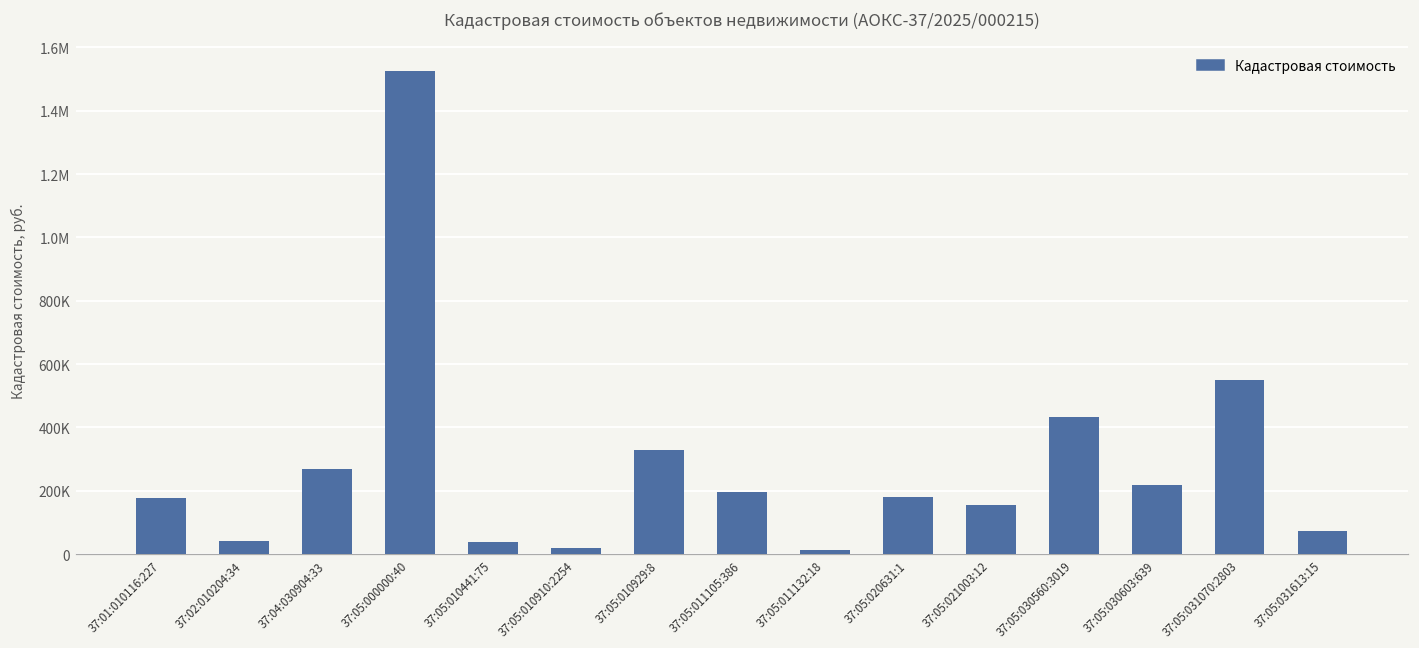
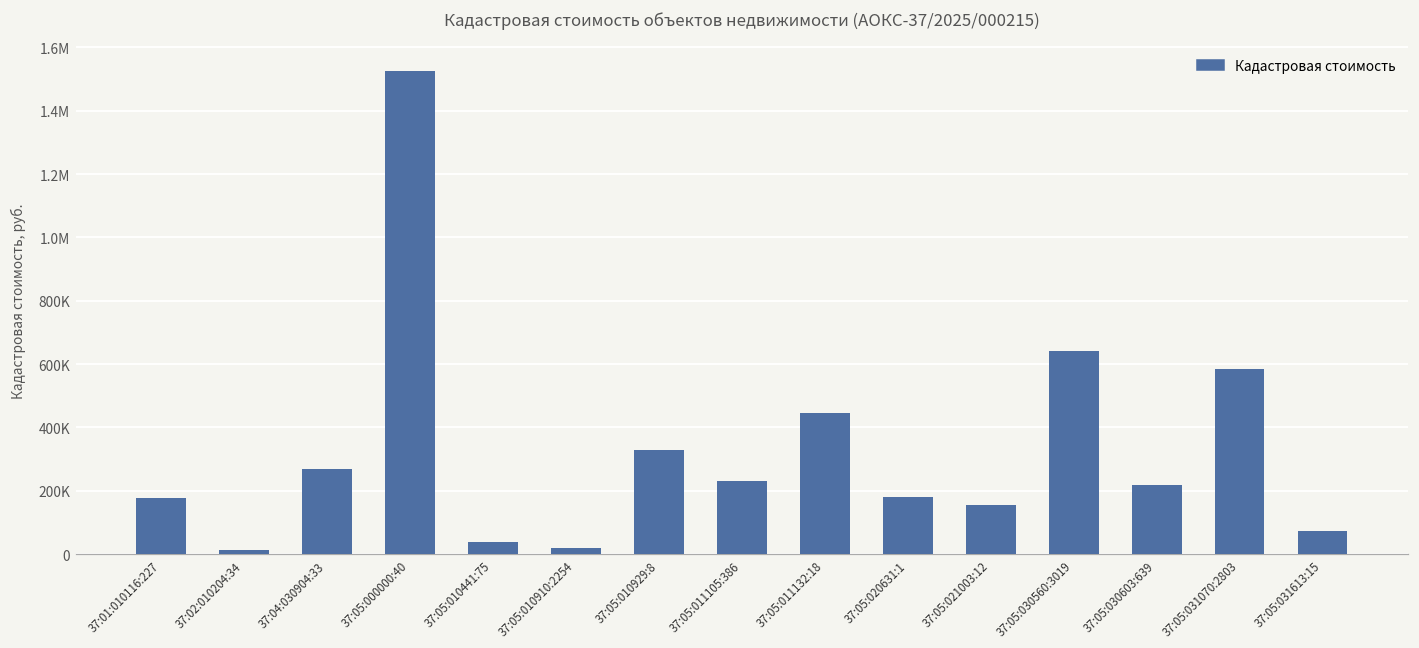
  {
    "37:01:010116:227": 180000,
-   "37:02:010204:34": 40000,
+   "37:02:010204:34": 10000,
    "37:04:030904:33": 270000,
    "37:05:000000:40": 1530000,
    "37:05:010441:75": 40000,
    "37:05:010910:2254": 20000,
    "37:05:010929:8": 330000,
-   "37:05:011105:386": 200000,
-   "37:05:011132:18": 10000,
+   "37:05:011105:386": 230000,
+   "37:05:011132:18": 450000,
    "37:05:020631:1": 180000,
    "37:05:021003:12": 150000,
-   "37:05:030560:3019": 430000,
+   "37:05:030560:3019": 640000,
    "37:05:030603:639": 220000,
-   "37:05:031070:2803": 550000,
+   "37:05:031070:2803": 580000,
    "37:05:031613:15": 70000
  }
